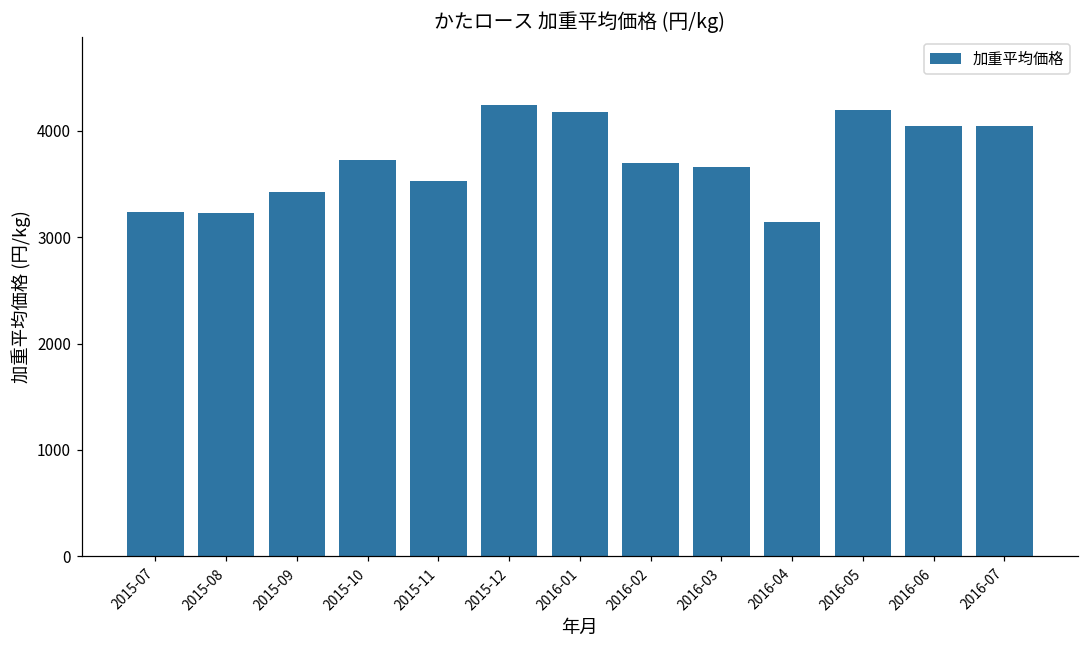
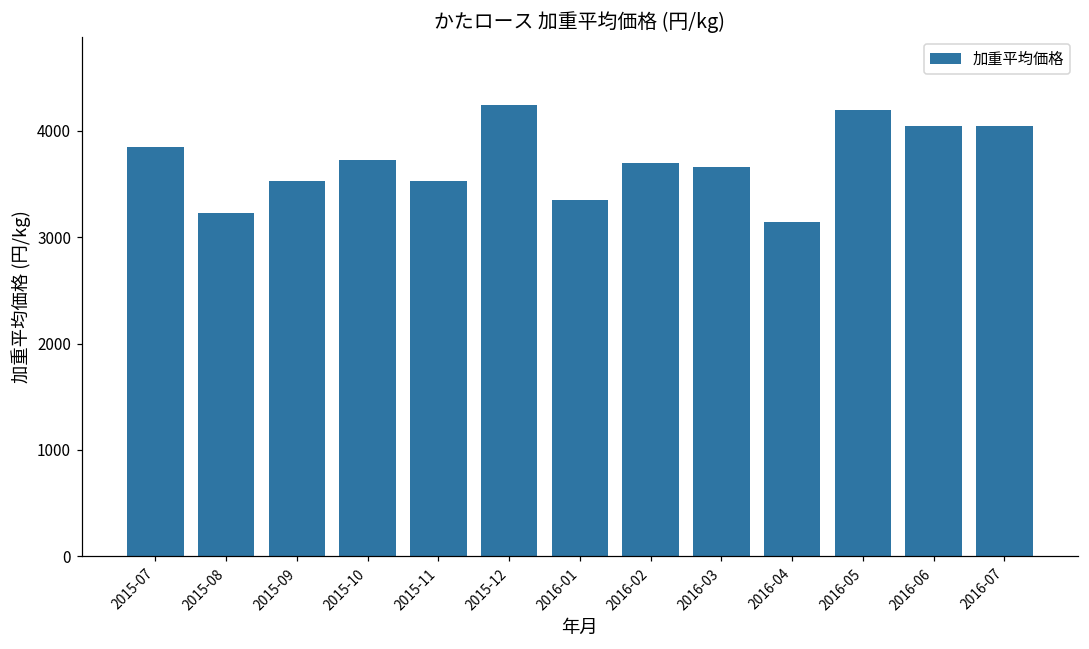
  {
-   "2015-07": 3200,
+   "2015-07": 3800,
    "2015-08": 3200,
-   "2015-09": 3400,
+   "2015-09": 3500,
    "2015-10": 3700,
    "2015-11": 3500,
    "2015-12": 4200,
-   "2016-01": 4200,
+   "2016-01": 3300,
    "2016-02": 3700,
    "2016-03": 3700,
    "2016-04": 3100,
    "2016-05": 4200,
    "2016-06": 4000,
    "2016-07": 4000
  }
